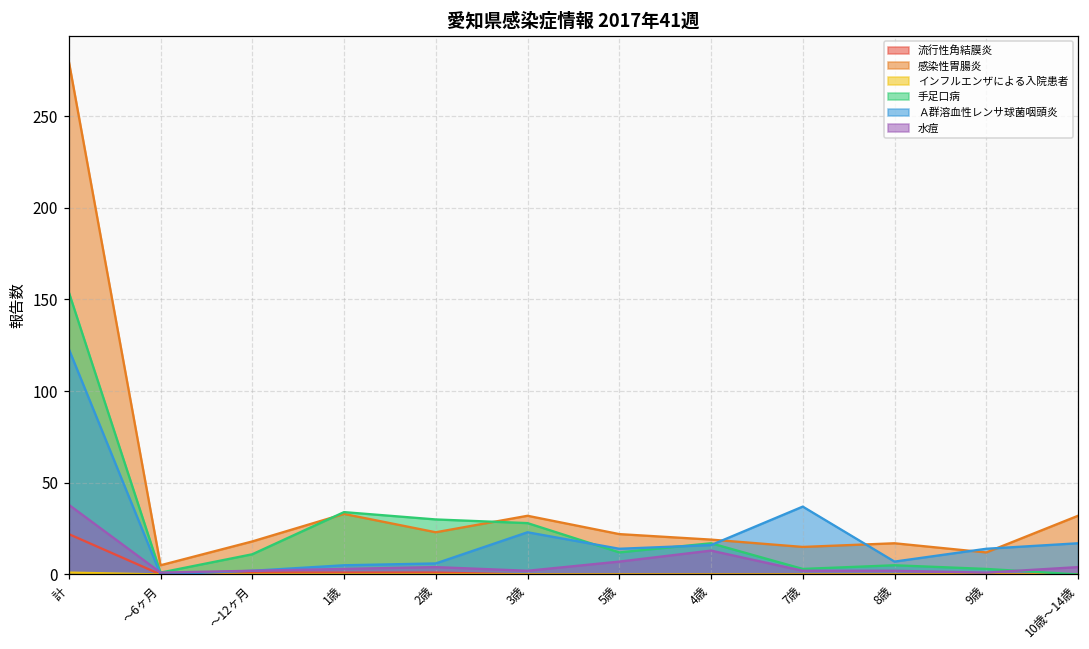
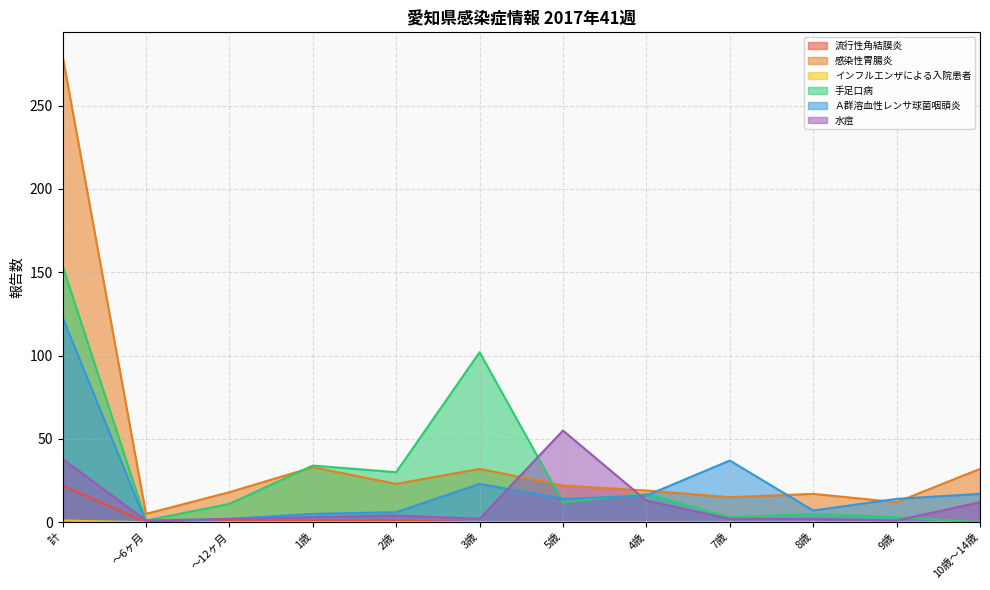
  {
    "インフルエンザによる入院患者": {
      "計": 1
    },
    "手足口病": {
      "計": 154,
      "～12ヶ月": 11,
      "2歳": 30,
-     "3歳": 28,
+     "3歳": 102,
      "5歳": 12,
      "8歳": 5,
      "9歳": 3
    },
    "Ａ群溶血性レンサ球菌咽頭炎": {
      "計": 123,
      "1歳": 5,
      "2歳": 6,
      "3歳": 23,
      "5歳": 14,
      "7歳": 37,
      "8歳": 7,
      "9歳": 14,
      "10歳～14歳": 17
    },
    "水痘": {
      "計": 38,
      "1歳": 3,
      "2歳": 4,
      "3歳": 2,
-     "5歳": 7,
+     "5歳": 55,
      "4歳": 13,
      "8歳": 2,
-     "10歳～14歳": 4
+     "10歳～14歳": 12
    }
  }
